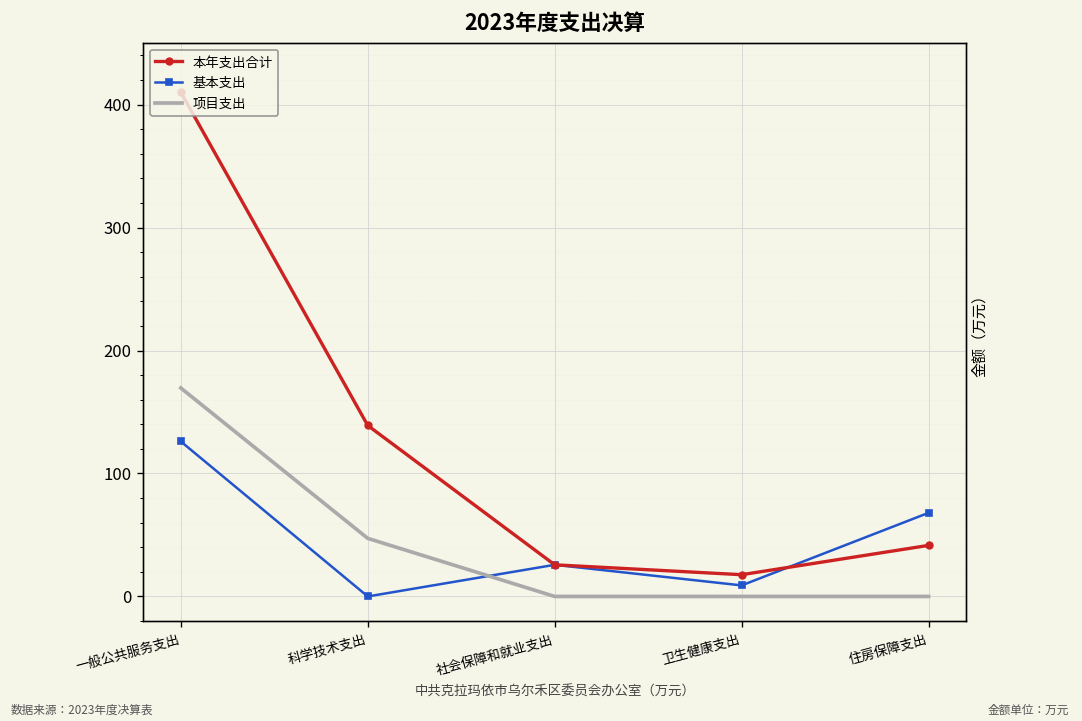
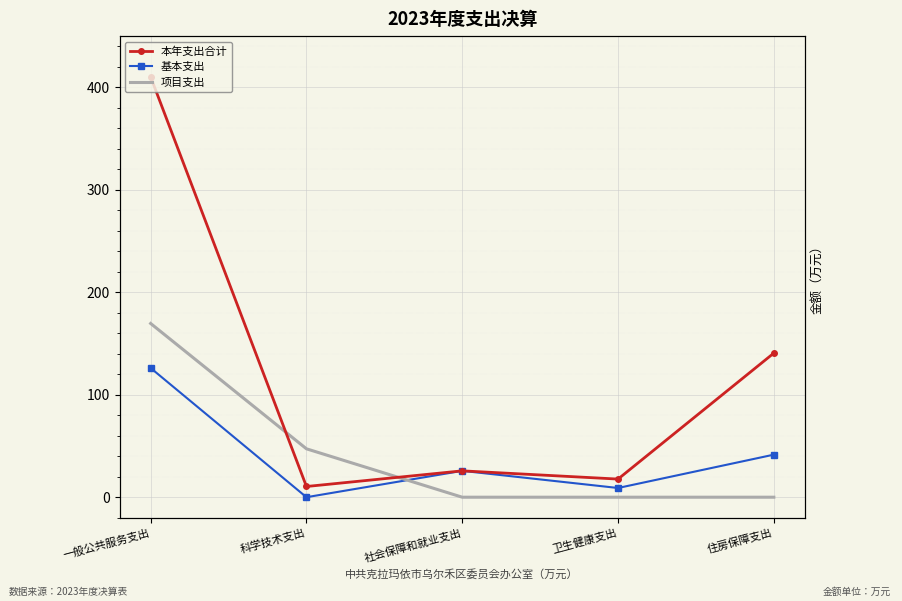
  {
    "本年支出合计": {
-     "科学技术支出": 139,
+     "科学技术支出": 10,
      "卫生健康支出": 18,
-     "住房保障支出": 42
+     "住房保障支出": 141
    },
    "基本支出": {
      "一般公共服务支出": 126,
      "科学技术支出": 0,
      "卫生健康支出": 9,
-     "住房保障支出": 68
+     "住房保障支出": 42
    },
    "项目支出": {
      "一般公共服务支出": 170,
      "科学技术支出": 47,
      "社会保障和就业支出": 0,
      "卫生健康支出": 0,
      "住房保障支出": 0
    }
  }
